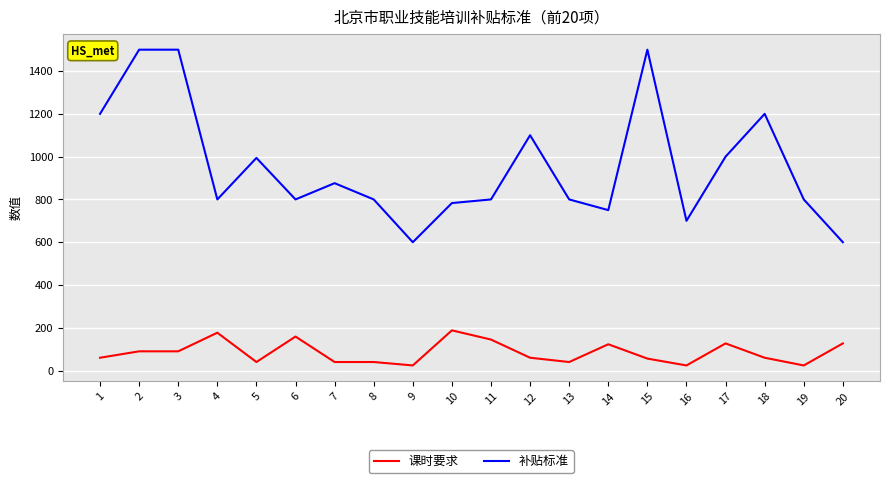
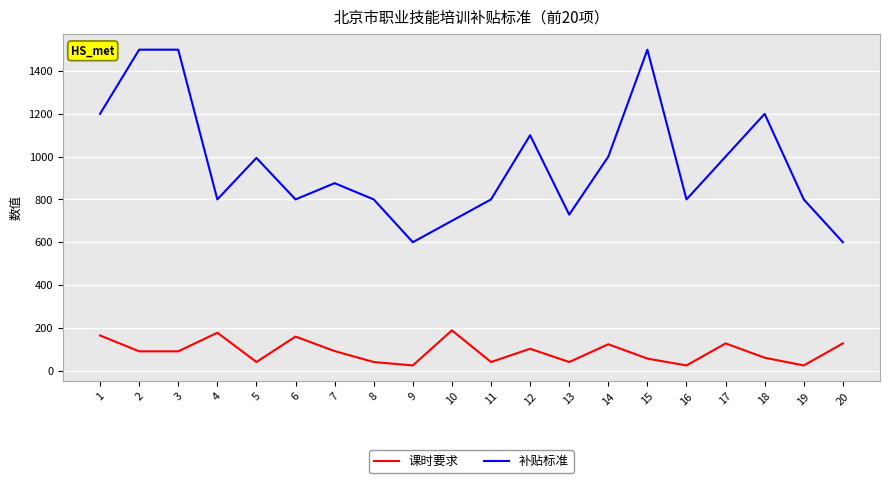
  {
    "课时要求": {
-     "1": 60,
+     "1": 160,
      "2": 90,
      "3": 90,
      "4": 180,
      "5": 40,
      "6": 160,
-     "7": 40,
+     "7": 90,
      "8": 40,
      "9": 20,
      "10": 190,
-     "11": 150,
-     "12": 60,
+     "11": 40,
+     "12": 100,
      "13": 40,
      "14": 120,
      "15": 60,
      "16": 20,
      "17": 130,
      "18": 60,
      "19": 20,
      "20": 130
    },
    "补贴标准": {
      "1": 1200,
      "2": 1500,
      "3": 1500,
      "4": 800,
      "5": 990,
      "6": 800,
      "7": 880,
      "8": 800,
      "9": 600,
-     "10": 780,
+     "10": 700,
      "11": 800,
      "12": 1100,
-     "13": 800,
-     "14": 750,
+     "13": 730,
+     "14": 1000,
      "15": 1500,
-     "16": 700,
+     "16": 800,
      "17": 1000,
      "18": 1200,
      "19": 800,
      "20": 600
    }
  }
